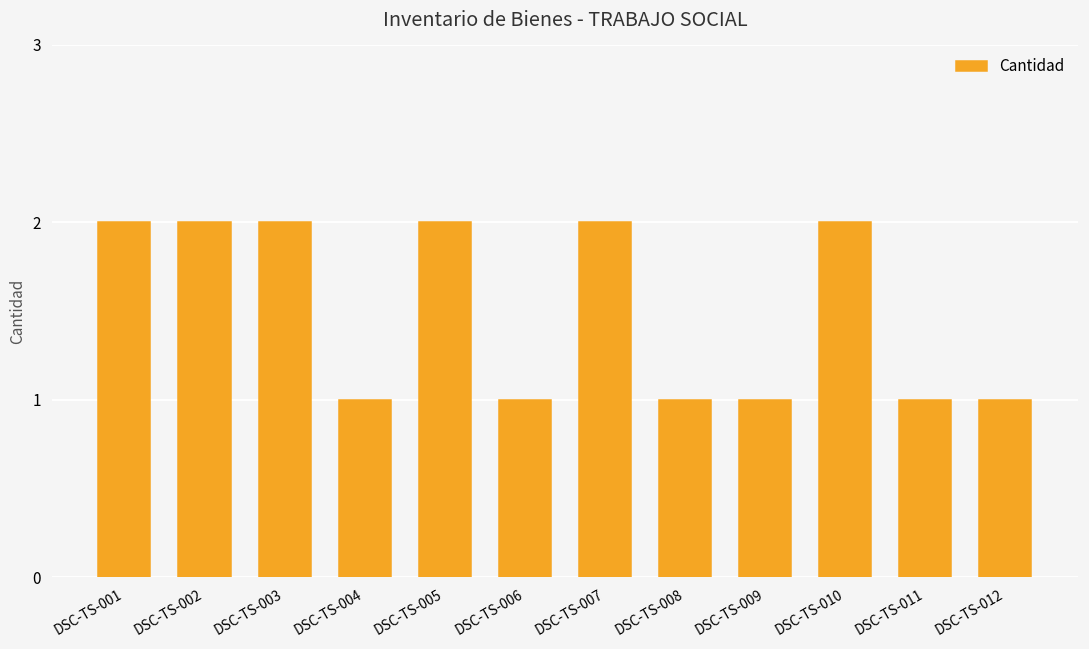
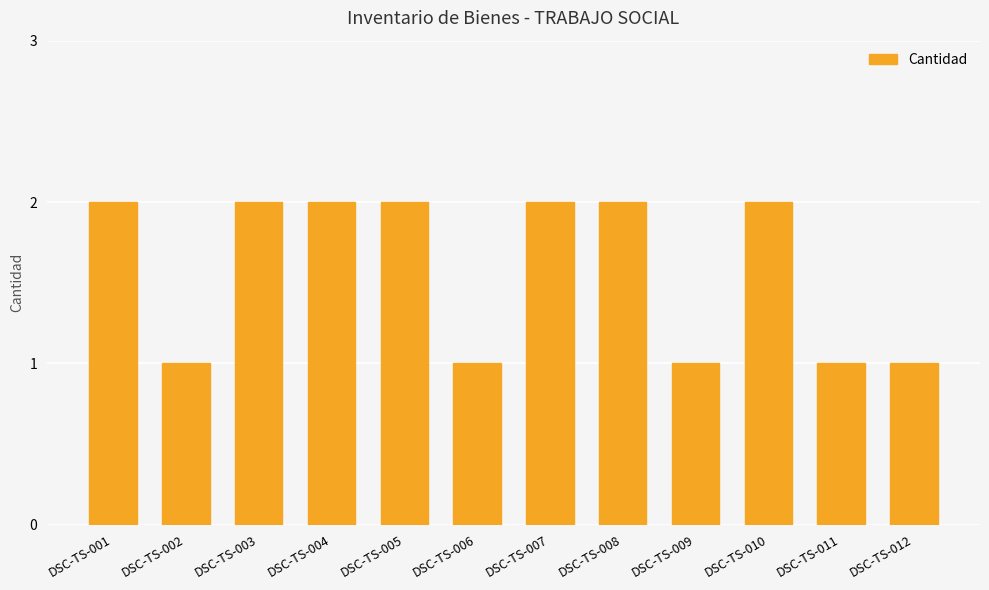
  {
    "DSC-TS-001": 2,
-   "DSC-TS-002": 2,
+   "DSC-TS-002": 1,
    "DSC-TS-003": 2,
-   "DSC-TS-004": 1,
+   "DSC-TS-004": 2,
    "DSC-TS-005": 2,
    "DSC-TS-006": 1,
    "DSC-TS-007": 2,
-   "DSC-TS-008": 1,
+   "DSC-TS-008": 2,
    "DSC-TS-009": 1,
    "DSC-TS-010": 2,
    "DSC-TS-011": 1,
    "DSC-TS-012": 1
  }
